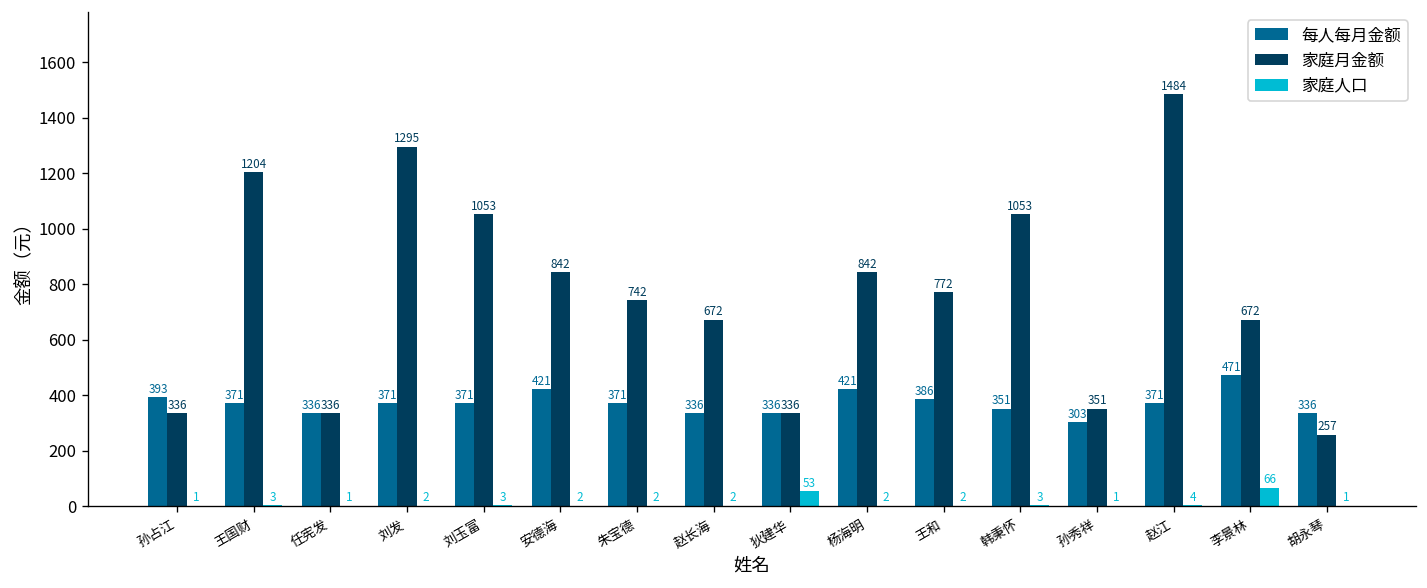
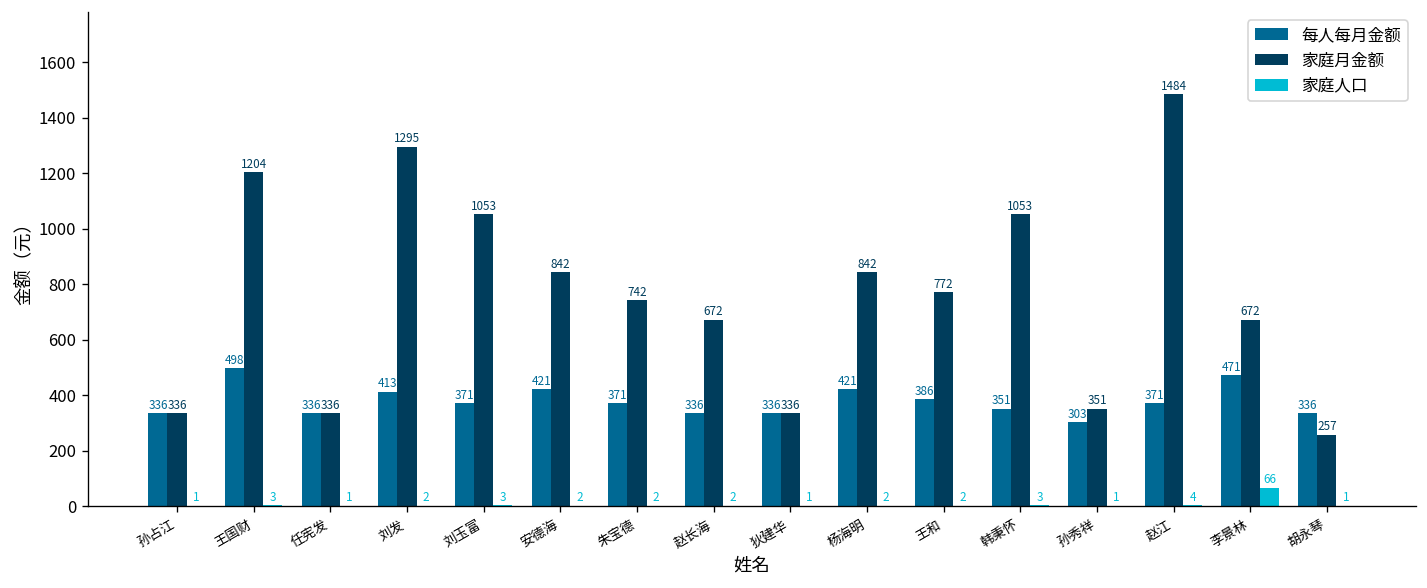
  {
    "每人每月金额": {
-     "孙占江": 393,
-     "王国财": 371,
+     "孙占江": 336,
+     "王国财": 498,
      "任宪发": 336,
-     "刘发": 371,
+     "刘发": 413,
      "刘玉富": 371,
      "安德海": 421,
      "朱宝德": 371,
      "赵长海": 336,
      "狄建华": 336,
      "杨海明": 421,
      "王和": 386,
      "韩秉怀": 351,
      "孙秀祥": 303,
      "赵江": 371,
      "李景林": 471,
      "胡永琴": 336
    },
    "家庭月金额": {
      "孙占江": 336,
      "王国财": 1204,
      "任宪发": 336,
      "刘发": 1295,
      "刘玉富": 1053,
      "安德海": 842,
      "朱宝德": 742,
      "赵长海": 672,
      "狄建华": 336,
      "杨海明": 842,
      "王和": 772,
      "韩秉怀": 1053,
      "孙秀祥": 351,
      "赵江": 1484,
      "李景林": 672,
      "胡永琴": 257
    },
    "家庭人口": {
      "孙占江": 1,
      "王国财": 3,
      "任宪发": 1,
      "刘发": 2,
      "刘玉富": 3,
      "安德海": 2,
      "朱宝德": 2,
      "赵长海": 2,
-     "狄建华": 53,
+     "狄建华": 1,
      "杨海明": 2,
      "王和": 2,
      "韩秉怀": 3,
      "孙秀祥": 1,
      "赵江": 4,
      "李景林": 66,
      "胡永琴": 1
    }
  }
